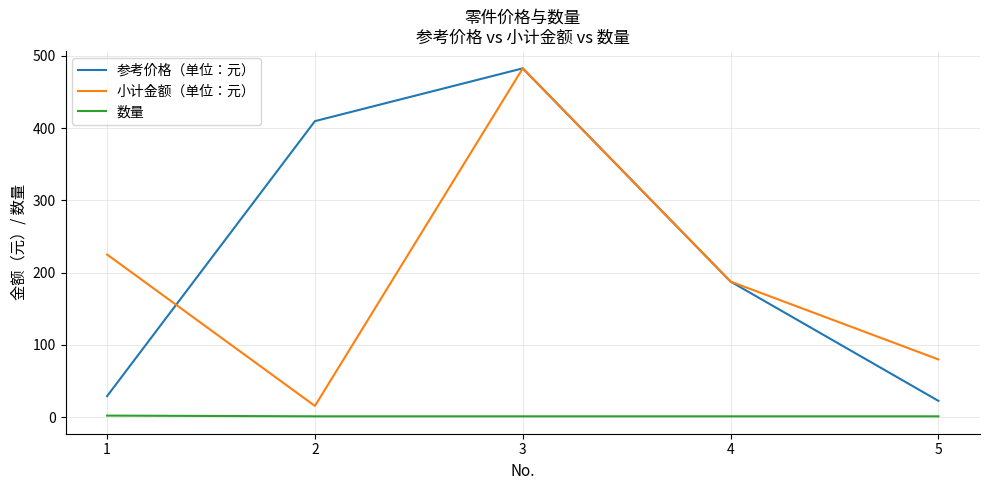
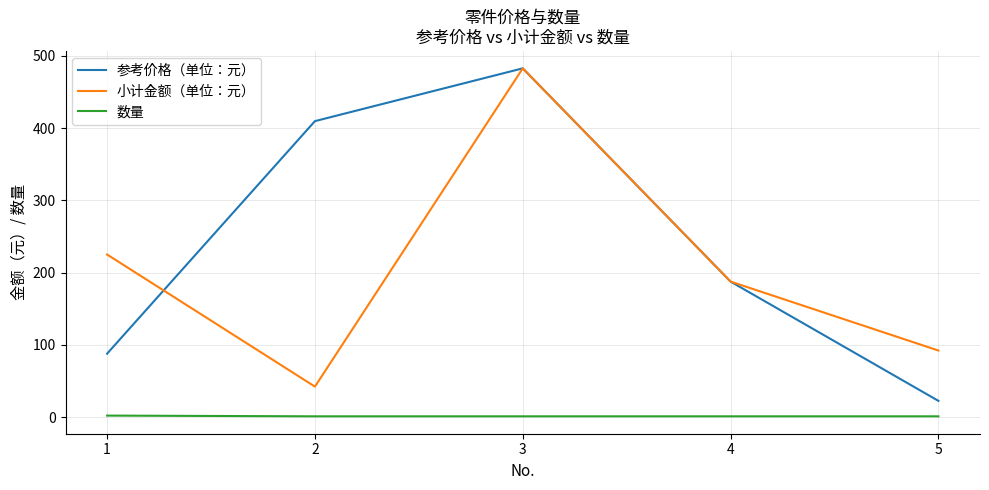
  {
    "参考价格（单位：元）": {
-     "1": 30,
+     "1": 90,
      "2": 410,
      "5": 20
    },
    "小计金额（单位：元）": {
      "1": 220,
-     "2": 20,
-     "5": 80
+     "2": 40,
+     "5": 90
    },
    "数量": {
      "1": 0,
      "2": 0,
      "3": 0,
      "4": 0,
      "5": 0
    }
  }
